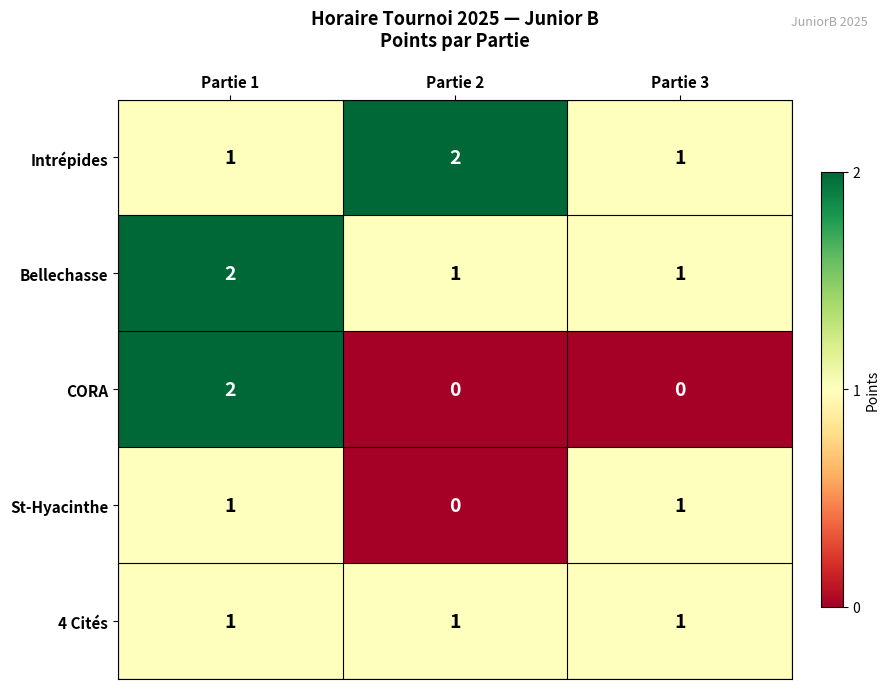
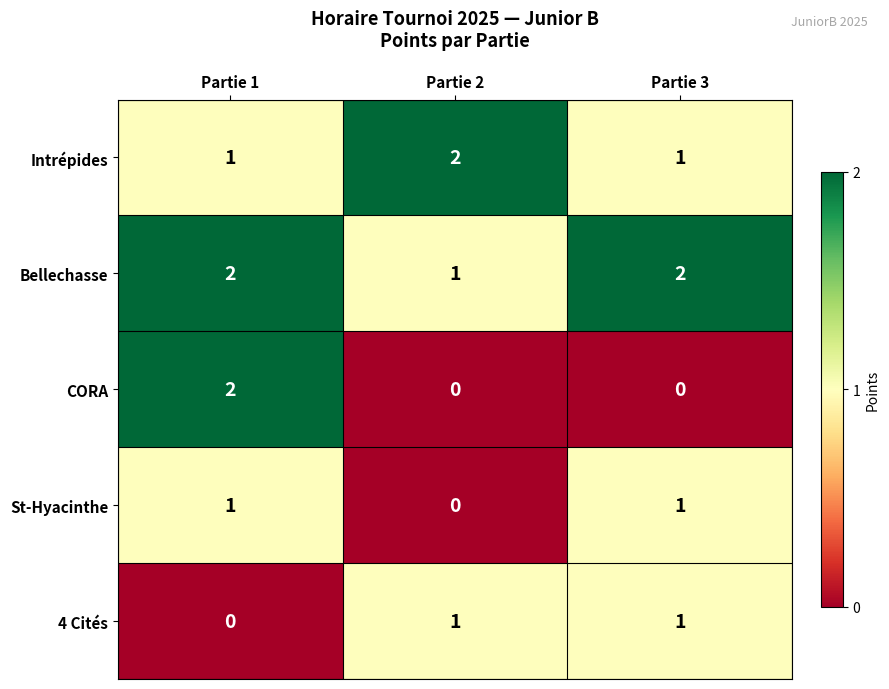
  {
    "Intrépides": {
      "Partie 1": 1,
      "Partie 2": 2,
      "Partie 3": 1
    },
    "Bellechasse": {
      "Partie 1": 2,
      "Partie 2": 1,
-     "Partie 3": 1
+     "Partie 3": 2
    },
    "CORA": {
      "Partie 1": 2,
      "Partie 2": 0,
      "Partie 3": 0
    },
    "St-Hyacinthe": {
      "Partie 1": 1,
      "Partie 2": 0,
      "Partie 3": 1
    },
    "4 Cités": {
-     "Partie 1": 1,
+     "Partie 1": 0,
      "Partie 2": 1,
      "Partie 3": 1
    }
  }
